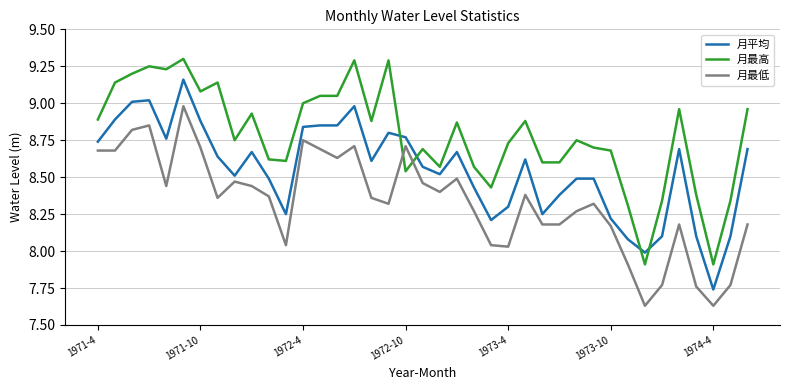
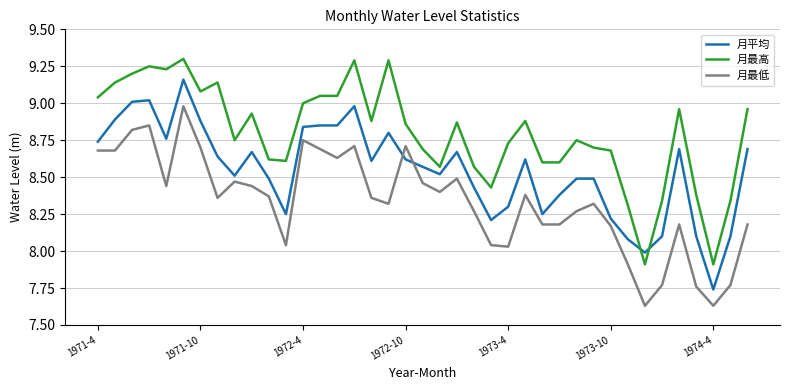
  {
    "月平均": {
      "1971-4": 8.74,
      "1971-10": 8.88,
      "1972-4": 8.84,
-     "1972-10": 8.77,
+     "1972-10": 8.62,
      "1973-4": 8.30,
      "1973-10": 8.22,
      "1974-4": 7.74
    },
    "月最高": {
-     "1971-4": 8.89,
+     "1971-4": 9.04,
      "1971-10": 9.08,
      "1972-4": 9.00,
-     "1972-10": 8.54,
+     "1972-10": 8.86,
      "1973-4": 8.73,
      "1973-10": 8.68,
      "1974-4": 7.91
    },
    "月最低": {
      "1971-4": 8.68,
      "1971-10": 8.70,
      "1972-4": 8.75,
      "1972-10": 8.71,
      "1973-4": 8.03,
      "1973-10": 8.17,
      "1974-4": 7.63
    }
  }
